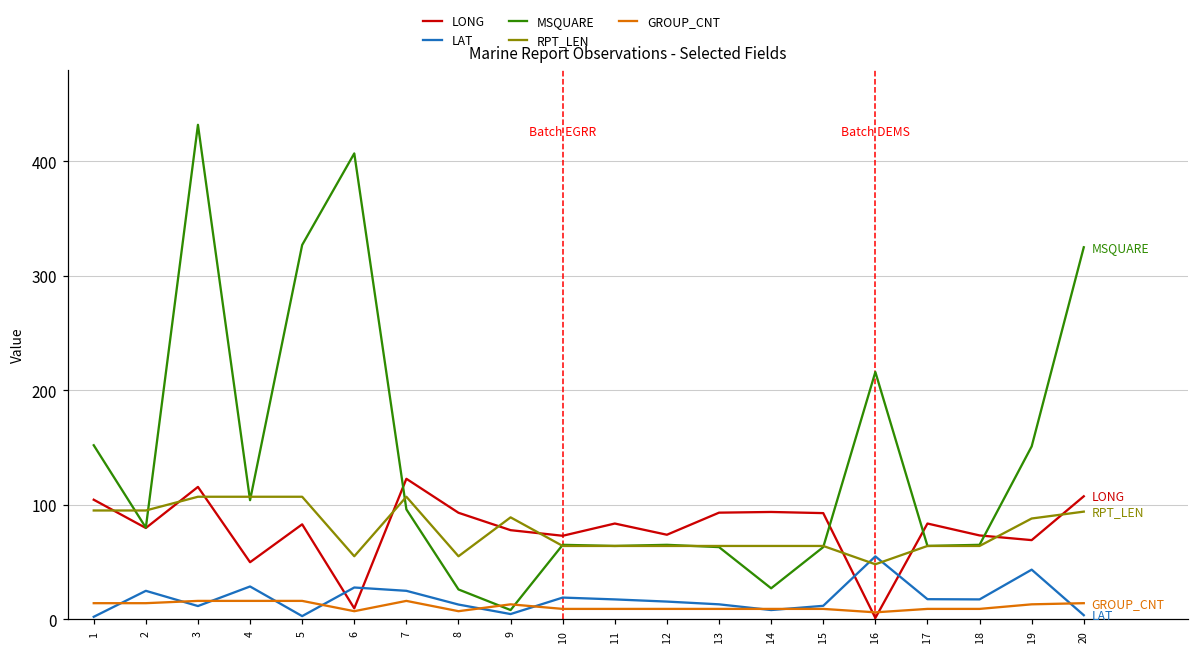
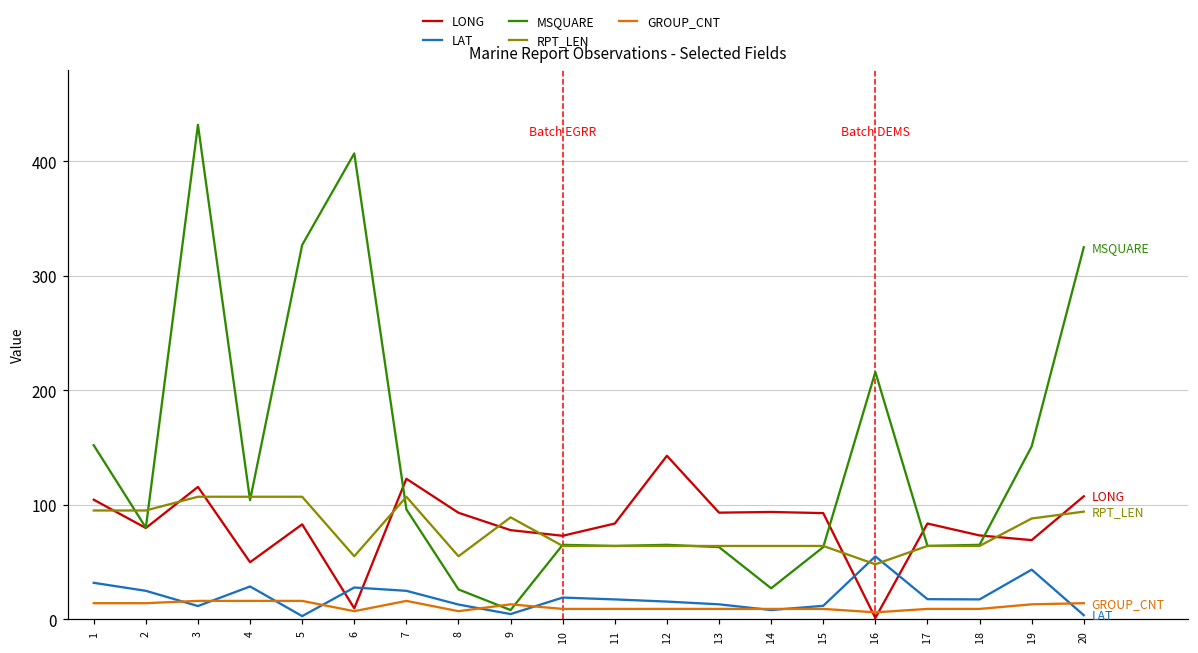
  {
    "LONG": {
      "1": 104,
      "3": 116,
      "4": 50,
      "5": 83,
      "6": 10,
      "7": 123,
      "8": 93,
      "9": 78,
      "10": 73,
      "11": 84,
-     "12": 74,
+     "12": 143,
      "13": 93,
      "14": 94,
      "15": 93,
      "16": 1,
      "17": 84,
      "18": 73,
      "19": 69,
      "20": 107
    },
    "LAT": {
-     "1": 2,
+     "1": 32,
      "2": 25,
      "3": 12,
      "4": 29,
      "5": 3,
      "6": 28,
      "7": 25,
      "8": 13,
      "9": 5,
      "10": 19,
      "11": 17,
      "12": 15,
      "13": 13,
      "15": 12,
      "16": 55,
      "17": 18,
      "18": 17,
      "19": 43,
      "20": 4
    },
    "MSQUARE": {
      "1": 152,
      "3": 432,
      "4": 104,
      "5": 327,
      "6": 407,
      "7": 96,
      "8": 26,
      "9": 8,
      "14": 27,
      "16": 216,
      "19": 151,
      "20": 325
    },
    "RPT_LEN": {
      "1": 95,
      "2": 95,
      "3": 107,
      "4": 107,
      "5": 107,
      "6": 55,
      "7": 107,
      "8": 55,
      "9": 89,
      "14": 64,
      "16": 48,
      "19": 88,
      "20": 94
    },
    "GROUP_CNT": {
      "1": 14,
      "2": 14,
      "3": 16,
      "4": 16,
      "5": 16,
      "6": 7,
      "7": 16,
      "8": 7,
      "9": 13,
      "10": 9,
      "11": 9,
      "12": 9,
      "13": 9,
      "15": 9,
      "16": 6,
      "17": 9,
      "18": 9,
      "19": 13,
      "20": 14
    }
  }
